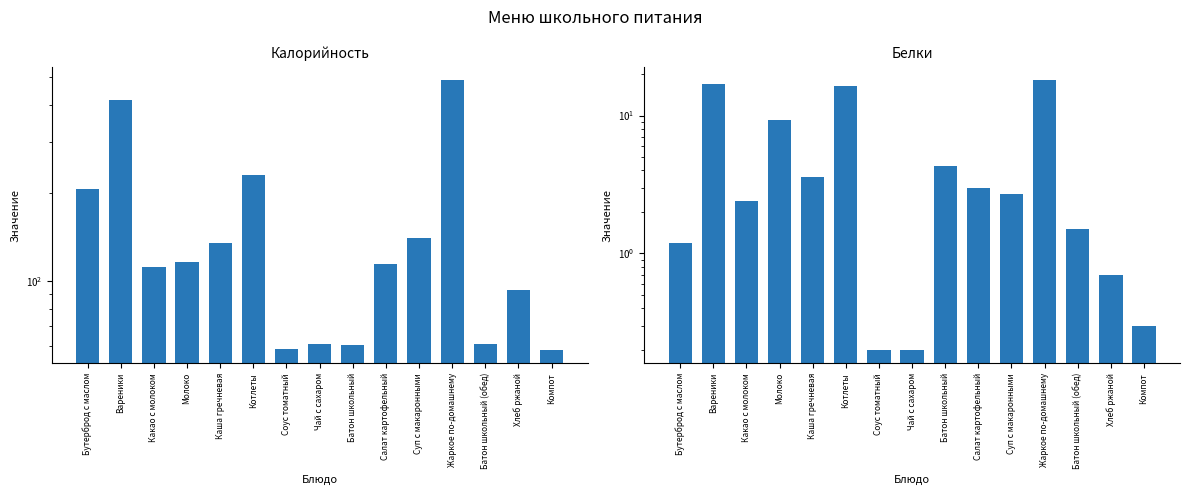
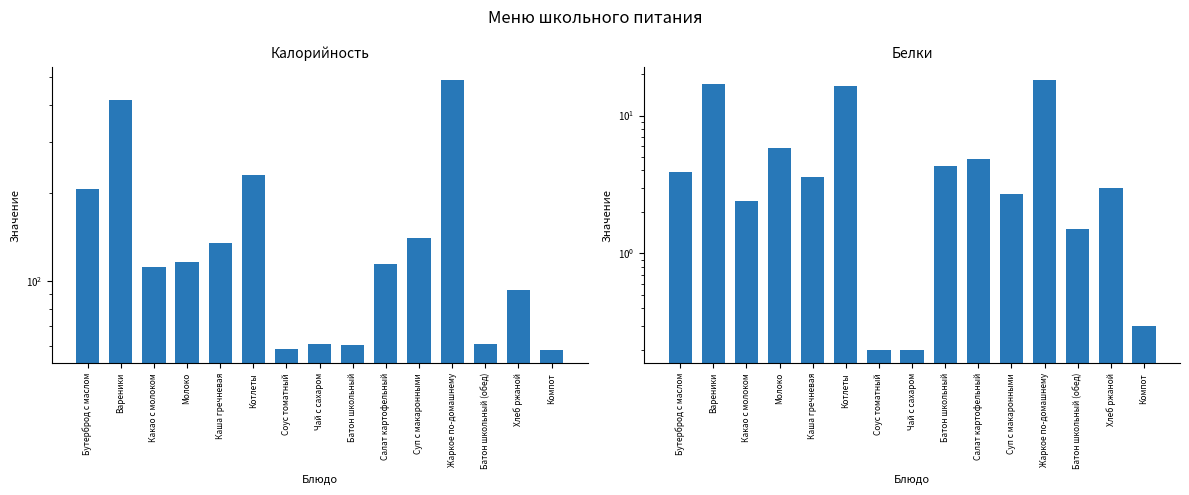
  {
    "Белки": {
-     "Бутерброд с маслом": 1.2,
+     "Бутерброд с маслом": 3.9,
      "Вареники": 17,
      "Какао с молоком": 2.4,
-     "Молоко": 9,
+     "Молоко": 5.8,
      "Каша гречневая": 3.6,
      "Котлеты": 17,
      "Соус томатный": 0.2,
      "Чай с сахаром": 0.2,
      "Батон школьный": 4.3,
-     "Салат картофельный": 3.0,
+     "Салат картофельный": 4.8,
      "Суп с макаронными": 2.7,
      "Жаркое по-домашнему": 18,
      "Батон школьный (обед)": 1.5,
-     "Хлеб ржаной": 0.7,
+     "Хлеб ржаной": 3.0,
      "Компот": 0.3
    }
  }
